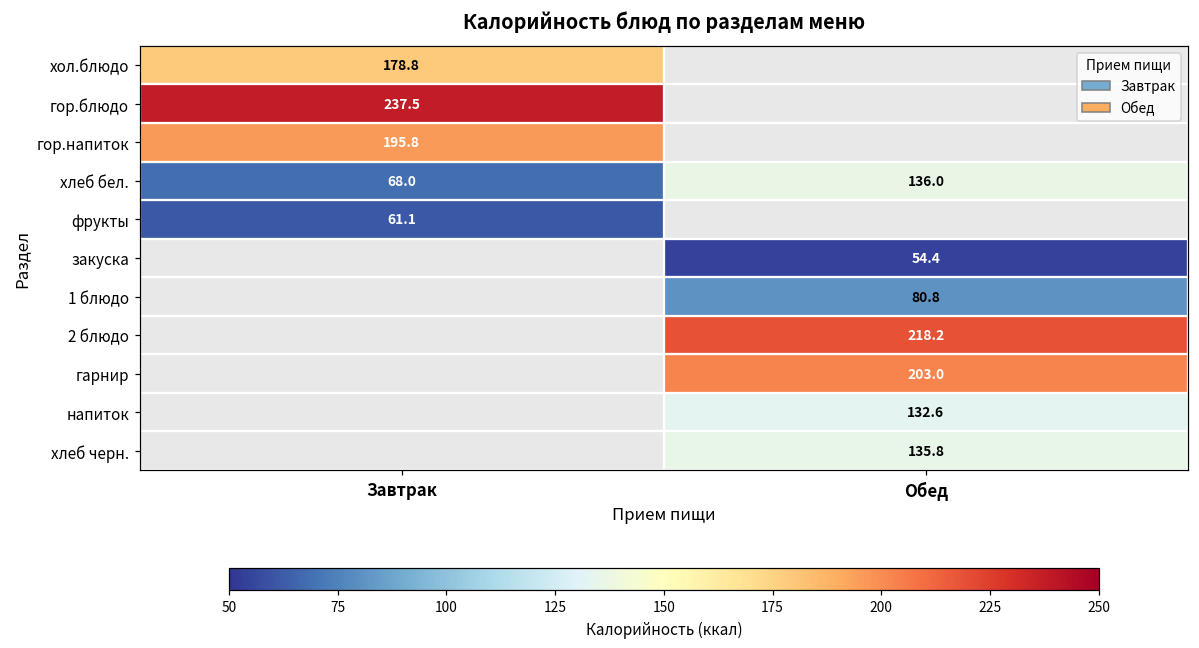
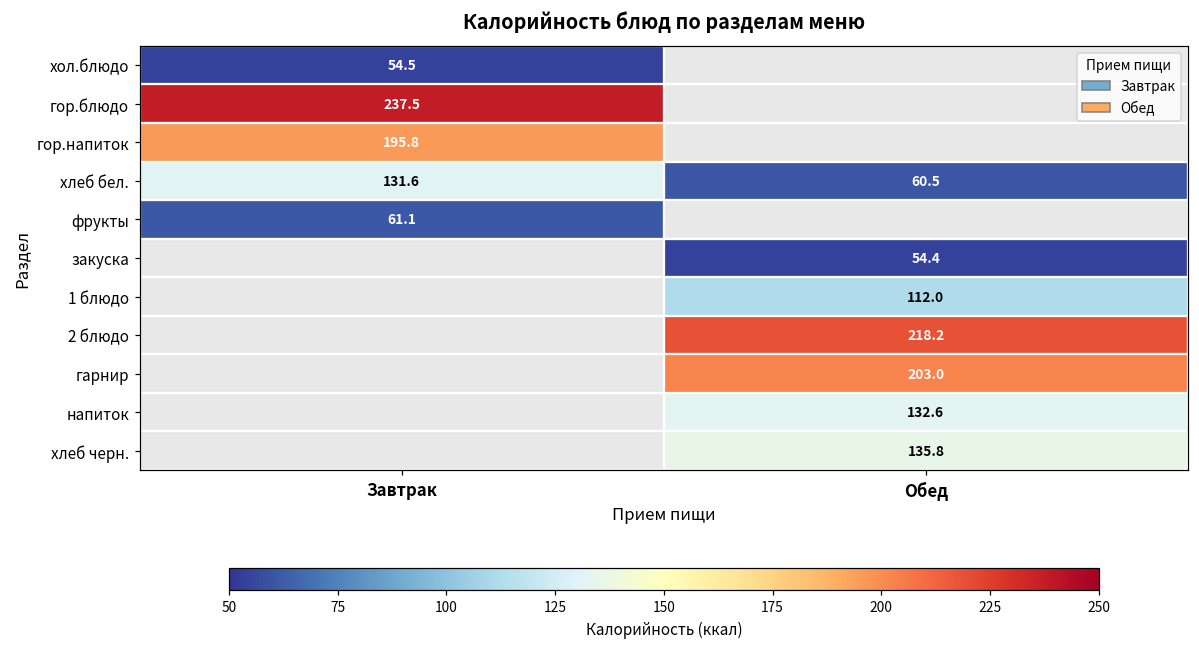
  {
    "хол.блюдо": {
-     "Завтрак": 178.8
+     "Завтрак": 54.5
    },
    "гор.блюдо": {
      "Завтрак": 237.5
    },
    "гор.напиток": {
      "Завтрак": 195.8
    },
    "хлеб бел.": {
-     "Завтрак": 68.0,
-     "Обед": 136.0
+     "Завтрак": 131.6,
+     "Обед": 60.5
    },
    "фрукты": {
      "Завтрак": 61.1
    },
    "закуска": {
      "Обед": 54.4
    },
    "1 блюдо": {
-     "Обед": 80.8
+     "Обед": 112.0
    },
    "2 блюдо": {
      "Обед": 218.2
    },
    "гарнир": {
      "Обед": 203.0
    },
    "напиток": {
      "Обед": 132.6
    },
    "хлеб черн.": {
      "Обед": 135.8
    }
  }
